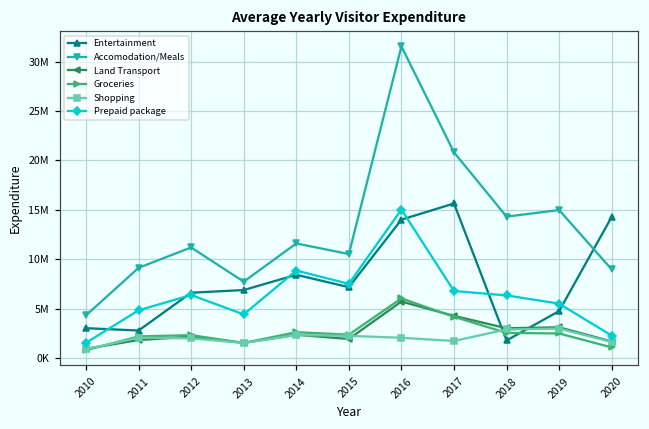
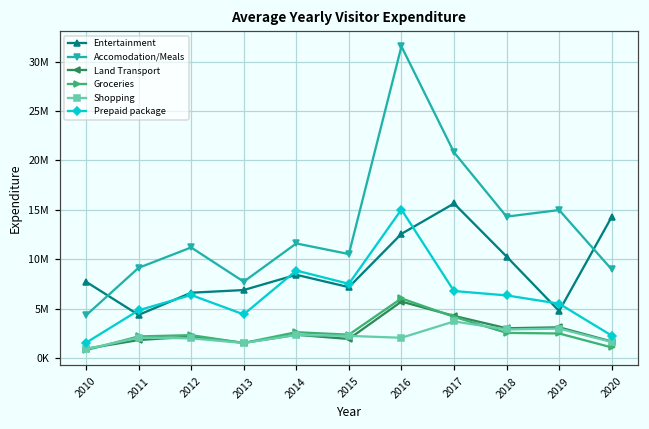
  {
    "Entertainment": {
-     "2010": 3000000,
-     "2011": 3000000,
+     "2010": 8000000,
+     "2011": 4000000,
      "2013": 7000000,
      "2014": 8000000,
      "2015": 7000000,
-     "2016": 14000000,
+     "2016": 13000000,
      "2017": 16000000,
-     "2018": 2000000,
+     "2018": 10000000,
      "2019": 5000000,
      "2020": 14000000
    },
    "Shopping": {
      "2016": 2000000,
-     "2017": 2000000
+     "2017": 4000000
    }
  }
